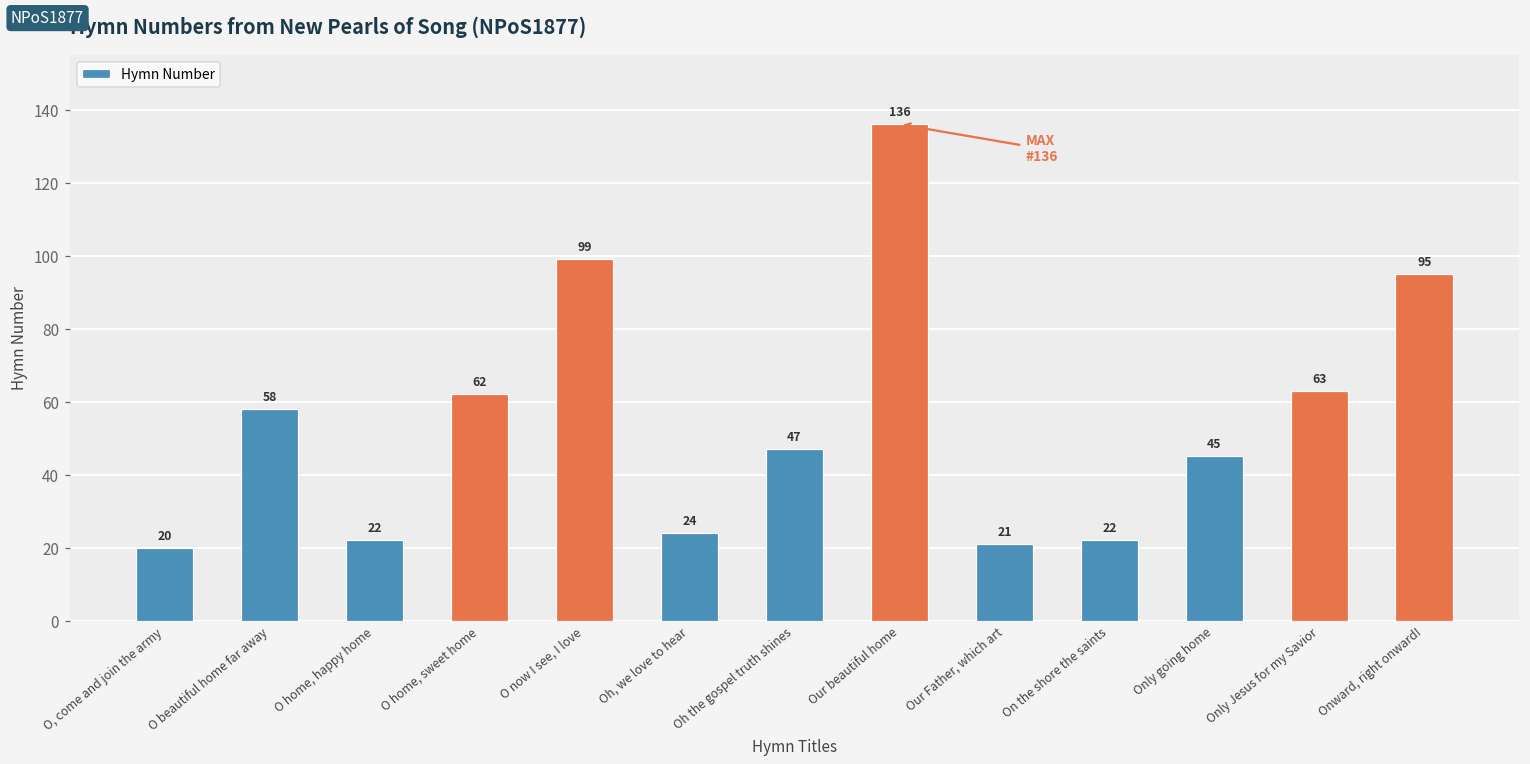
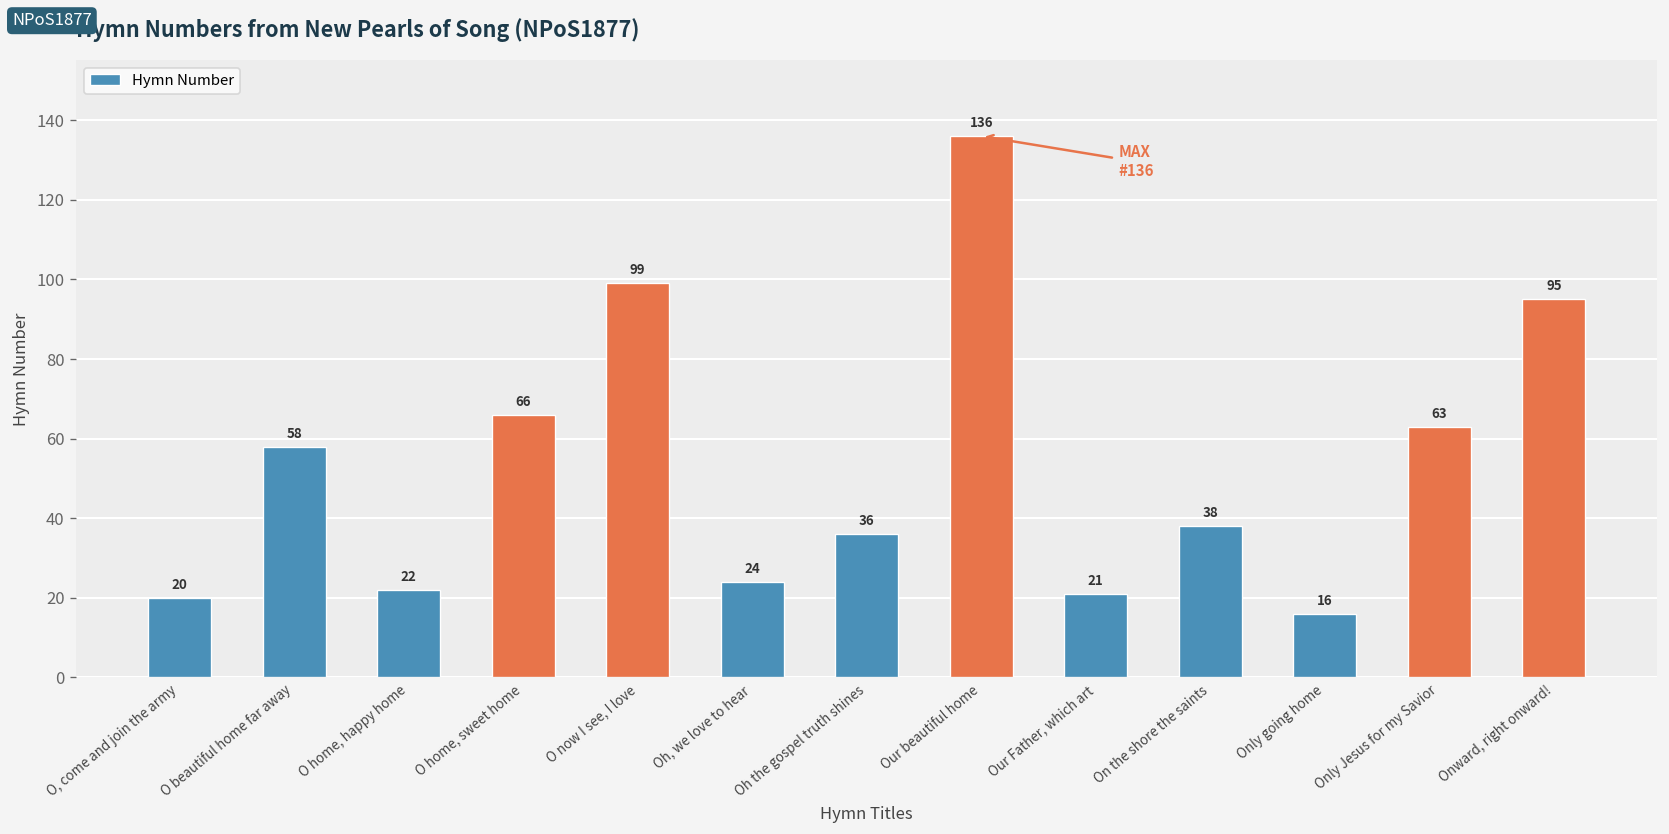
  {
    "O, come and join the army": 20,
    "O beautiful home far away": 58,
    "O home, happy home": 22,
-   "O home, sweet home": 62,
+   "O home, sweet home": 66,
    "O now I see, I love": 99,
    "Oh, we love to hear": 24,
-   "Oh the gospel truth shines": 47,
+   "Oh the gospel truth shines": 36,
    "Our beautiful home": 136,
    "Our Father, which art": 21,
-   "On the shore the saints": 22,
-   "Only going home": 45,
+   "On the shore the saints": 38,
+   "Only going home": 16,
    "Only Jesus for my Savior": 63,
    "Onward, right onward!": 95
  }
